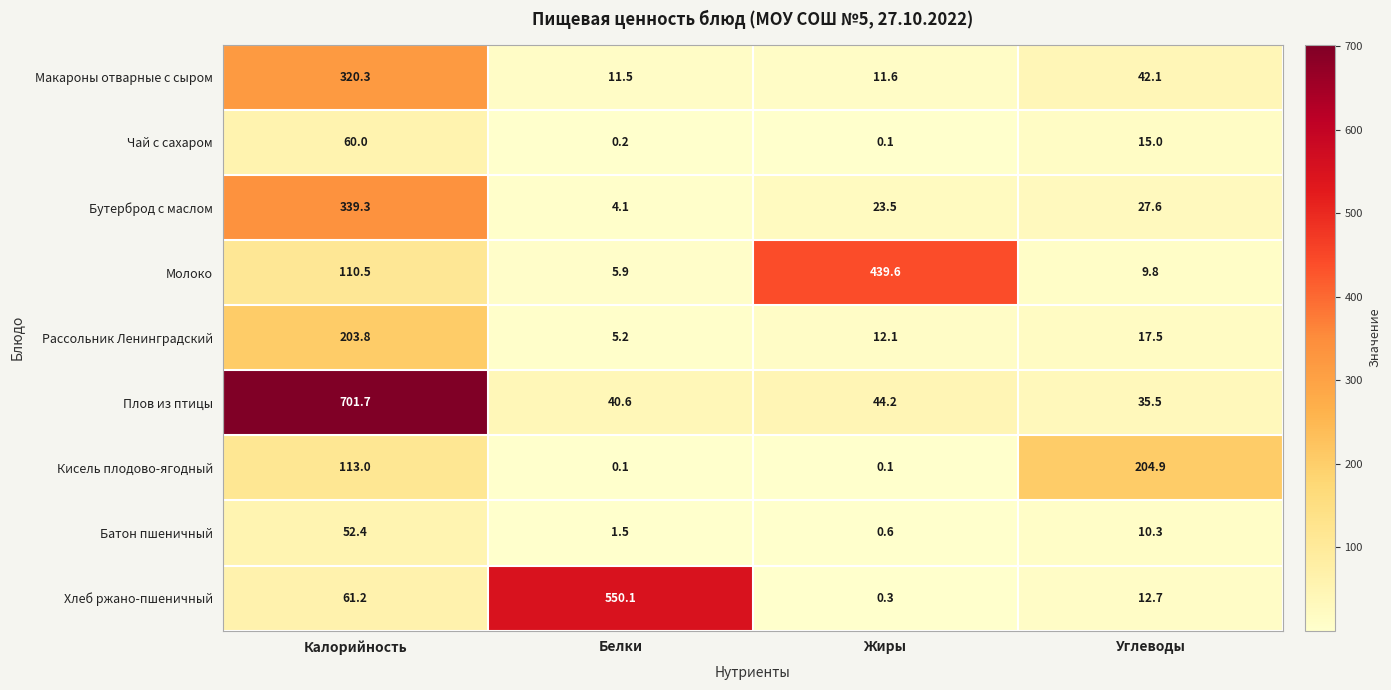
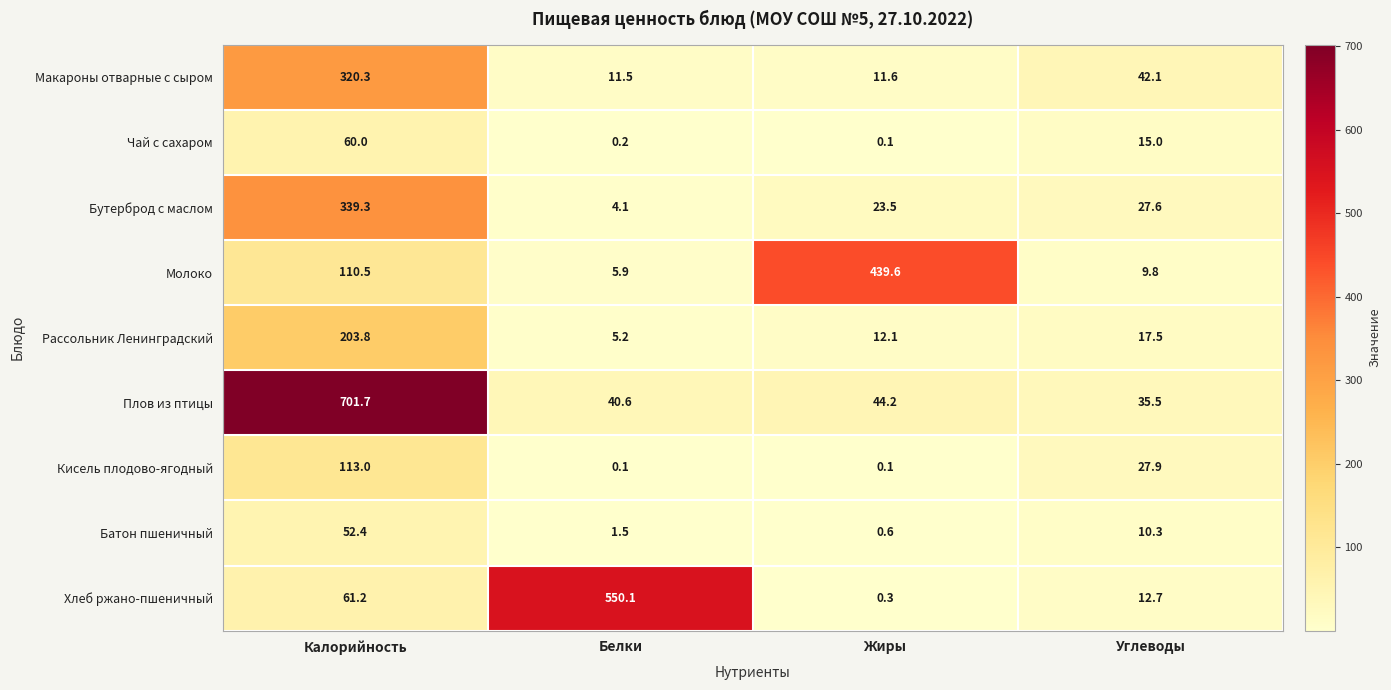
  {
    "Макароны отварные с сыром": {
      "Калорийность": 320.3,
      "Белки": 11.5,
      "Жиры": 11.6,
      "Углеводы": 42.1
    },
    "Чай с сахаром": {
      "Калорийность": 60.0,
      "Белки": 0.2,
      "Жиры": 0.1,
      "Углеводы": 15.0
    },
    "Бутерброд с маслом": {
      "Калорийность": 339.3,
      "Белки": 4.1,
      "Жиры": 23.5,
      "Углеводы": 27.6
    },
    "Молоко": {
      "Калорийность": 110.5,
      "Белки": 5.9,
      "Жиры": 439.6,
      "Углеводы": 9.8
    },
    "Рассольник Ленинградский": {
      "Калорийность": 203.8,
      "Белки": 5.2,
      "Жиры": 12.1,
      "Углеводы": 17.5
    },
    "Плов из птицы": {
      "Калорийность": 701.7,
      "Белки": 40.6,
      "Жиры": 44.2,
      "Углеводы": 35.5
    },
    "Кисель плодово-ягодный": {
      "Калорийность": 113.0,
      "Белки": 0.1,
      "Жиры": 0.1,
-     "Углеводы": 204.9
+     "Углеводы": 27.9
    },
    "Батон пшеничный": {
      "Калорийность": 52.4,
      "Белки": 1.5,
      "Жиры": 0.6,
      "Углеводы": 10.3
    },
    "Хлеб ржано-пшеничный": {
      "Калорийность": 61.2,
      "Белки": 550.1,
      "Жиры": 0.3,
      "Углеводы": 12.7
    }
  }
